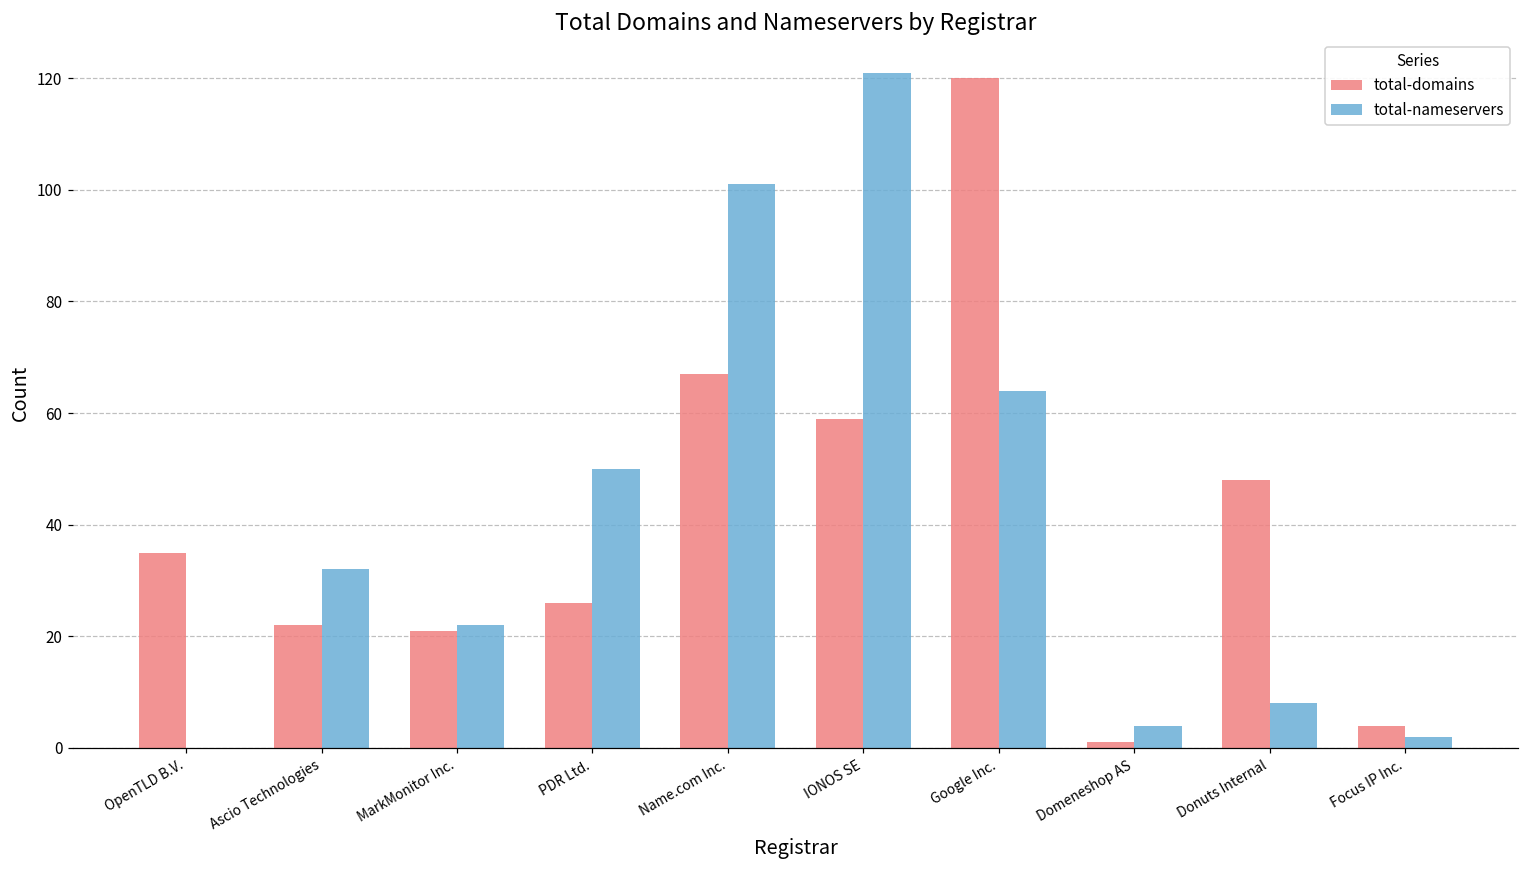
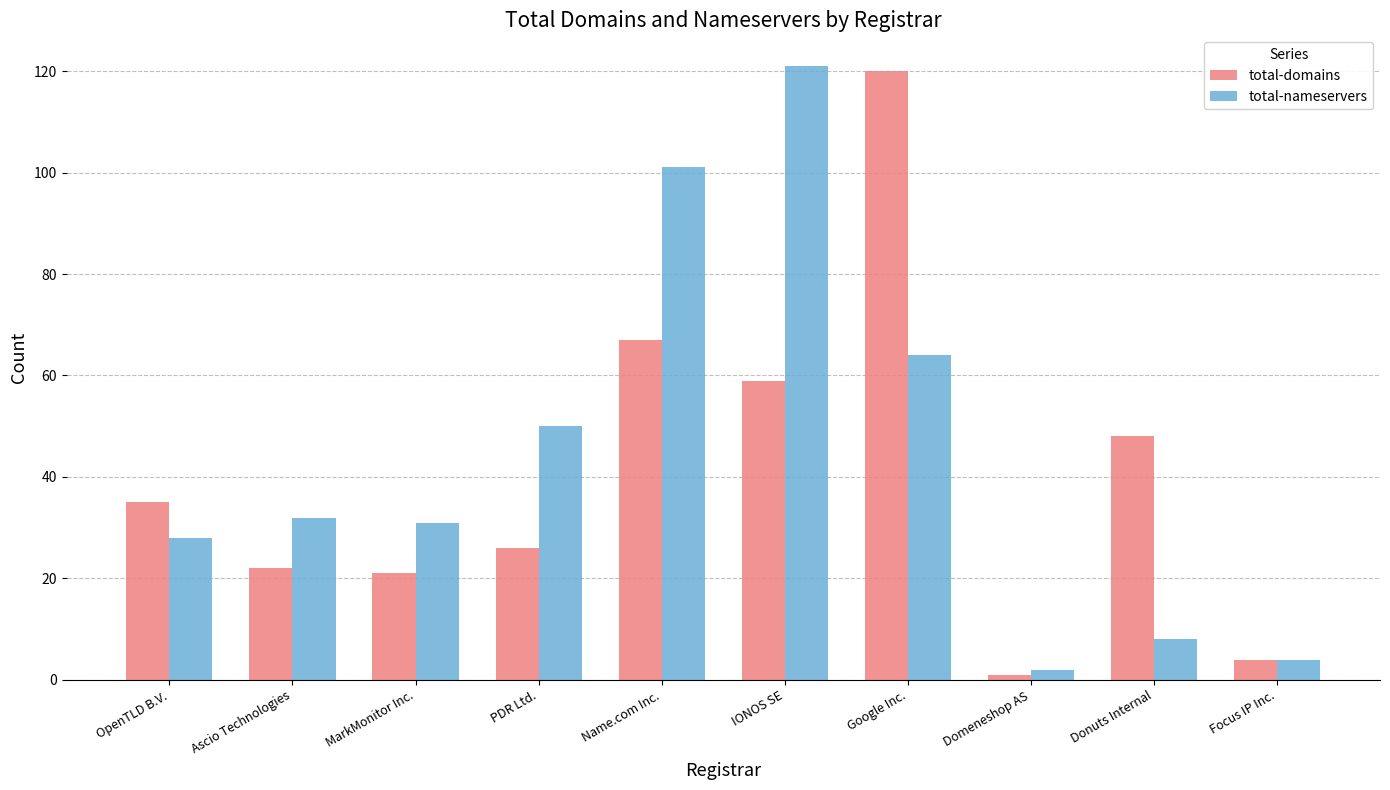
  {
    "total-domains": {
      "OpenTLD B.V.": 35,
      "Ascio Technologies": 22,
      "MarkMonitor Inc.": 21,
      "PDR Ltd.": 26,
      "Name.com Inc.": 67,
      "IONOS SE": 59,
      "Google Inc.": 120,
      "Domeneshop AS": 1,
      "Donuts Internal": 48,
      "Focus IP Inc.": 4
    },
    "total-nameservers": {
-     "OpenTLD B.V.": 0,
+     "OpenTLD B.V.": 28,
      "Ascio Technologies": 32,
-     "MarkMonitor Inc.": 22,
+     "MarkMonitor Inc.": 31,
      "PDR Ltd.": 50,
      "Name.com Inc.": 101,
      "IONOS SE": 121,
      "Google Inc.": 64,
-     "Domeneshop AS": 4,
+     "Domeneshop AS": 2,
      "Donuts Internal": 8,
-     "Focus IP Inc.": 2
+     "Focus IP Inc.": 4
    }
  }
